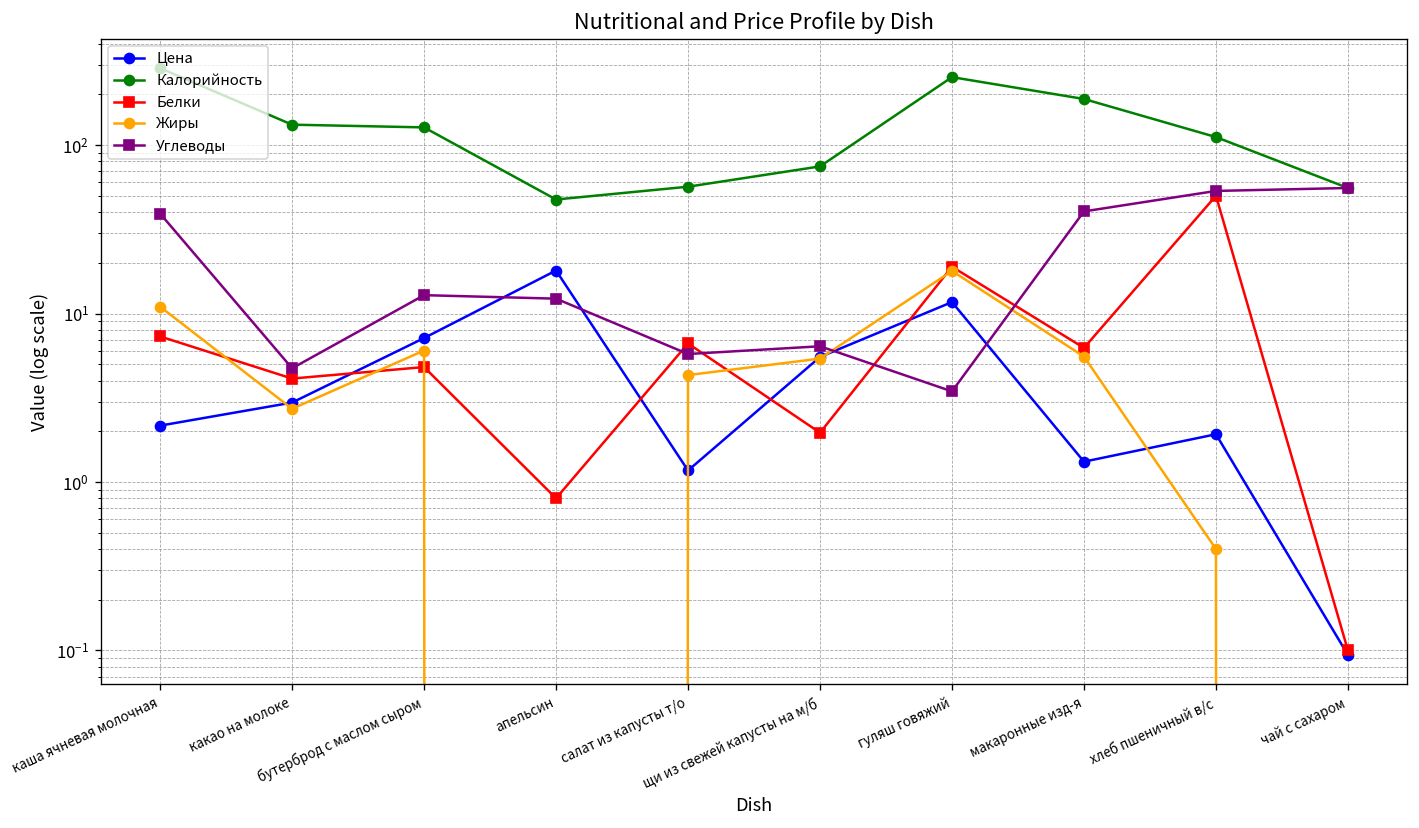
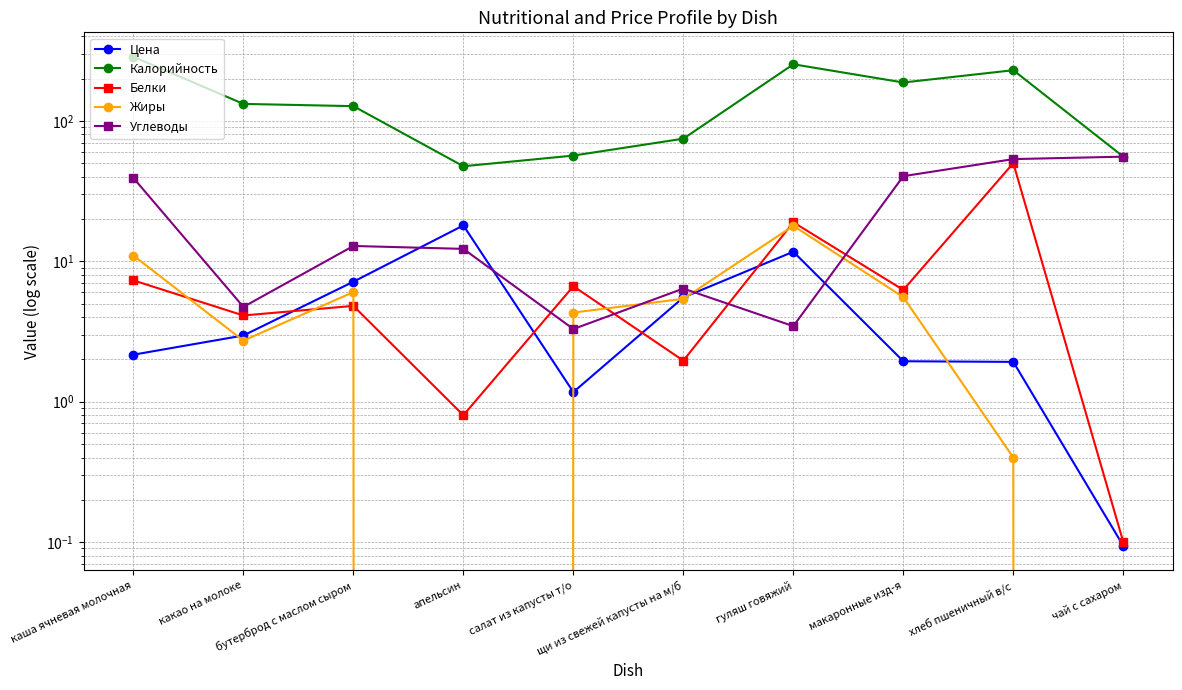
  {
    "Цена": {
      "каша ячневая молочная": 2.2,
      "какао на молоке": 3.0,
      "бутерброд с маслом сыром": 7,
      "апельсин": 18,
      "салат из капусты т/о": 1.2,
      "гуляш говяжий": 12,
-     "макаронные изд-я": 1.3,
+     "макаронные изд-я": 1.9,
      "хлеб пшеничный в/с": 1.9,
      "чай с сахаром": 0.09
    },
    "Калорийность": {
      "какао на молоке": 130,
      "бутерброд с маслом сыром": 130,
      "апельсин": 48,
      "салат из капусты т/о": 57,
      "щи из свежей капусты на м/б": 70,
      "гуляш говяжий": 250,
      "макаронные изд-я": 190,
-     "хлеб пшеничный в/с": 110
+     "хлеб пшеничный в/с": 230
    },
    "Белки": {
      "каша ячневая молочная": 7,
      "какао на молоке": 4.1,
      "бутерброд с маслом сыром": 4.8,
      "апельсин": 0.8,
      "салат из капусты т/о": 7,
      "щи из свежей капусты на м/б": 2.0,
      "гуляш говяжий": 19,
      "макаронные изд-я": 6,
      "хлеб пшеничный в/с": 50,
      "чай с сахаром": 0.1
    },
    "Жиры": {
      "каша ячневая молочная": 11,
      "какао на молоке": 2.7,
      "бутерброд с маслом сыром": 6.0,
      "салат из капусты т/о": 4.3,
      "гуляш говяжий": 18,
      "макаронные изд-я": 5.6,
      "хлеб пшеничный в/с": 0.4
    },
    "Углеводы": {
      "каша ячневая молочная": 39,
      "какао на молоке": 4.7,
      "бутерброд с маслом сыром": 13,
      "апельсин": 12,
-     "салат из капусты т/о": 5.8,
+     "салат из капусты т/о": 3.3,
      "щи из свежей капусты на м/б": 6,
      "гуляш говяжий": 3.5,
      "макаронные изд-я": 40,
      "хлеб пшеничный в/с": 53
    }
  }
